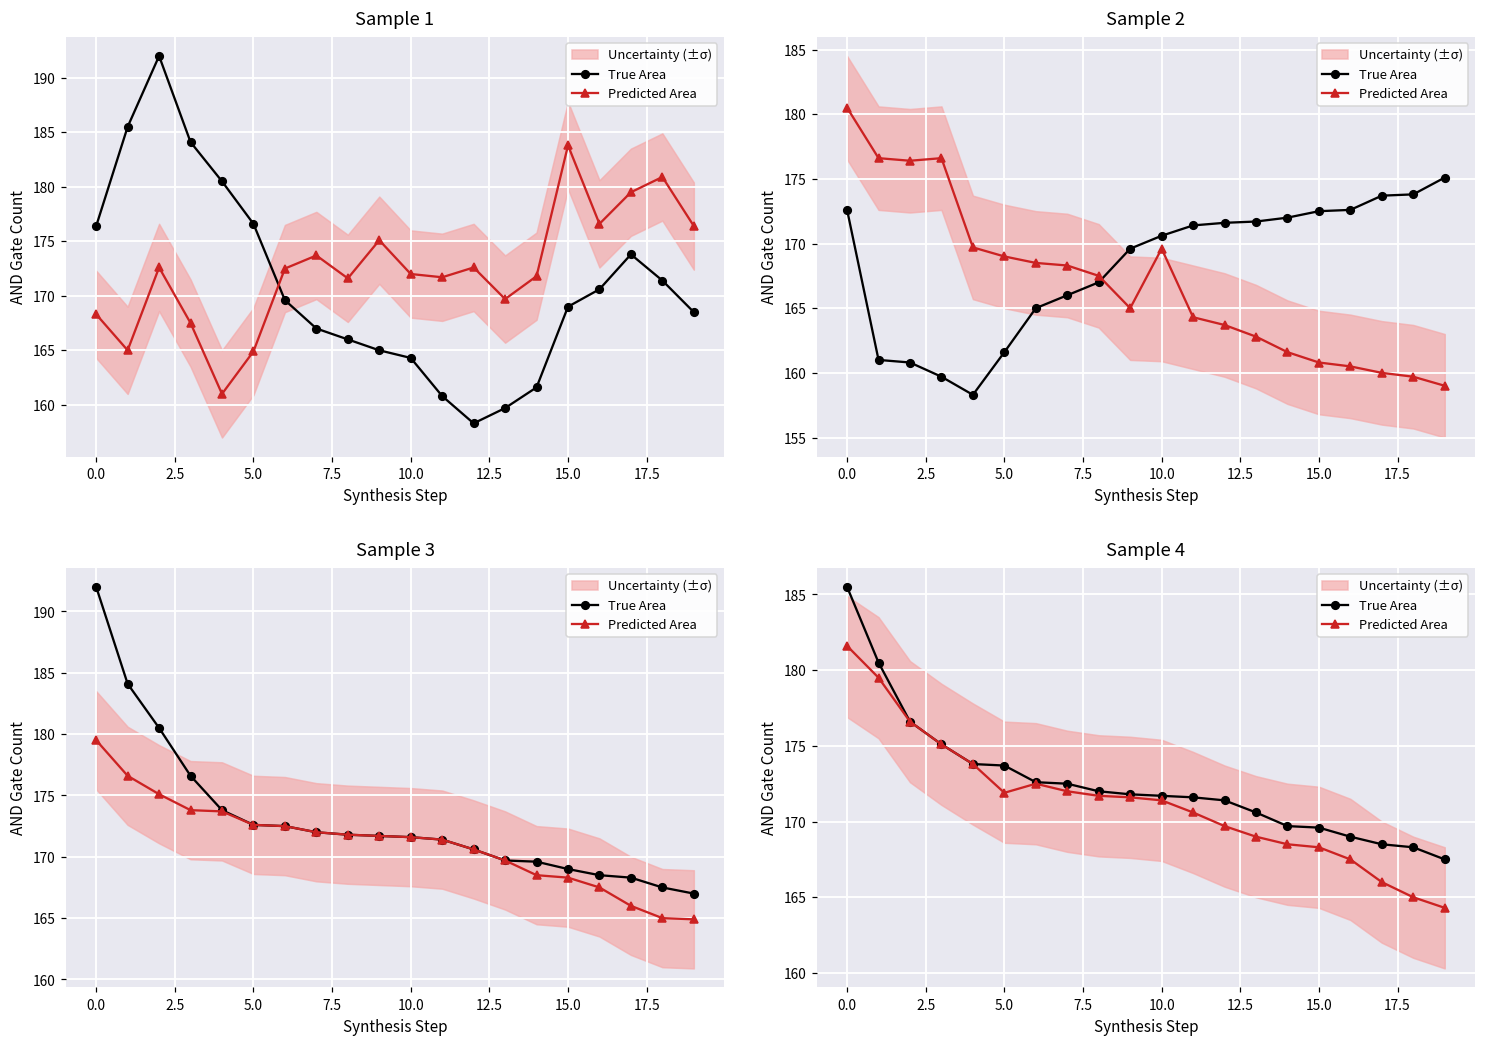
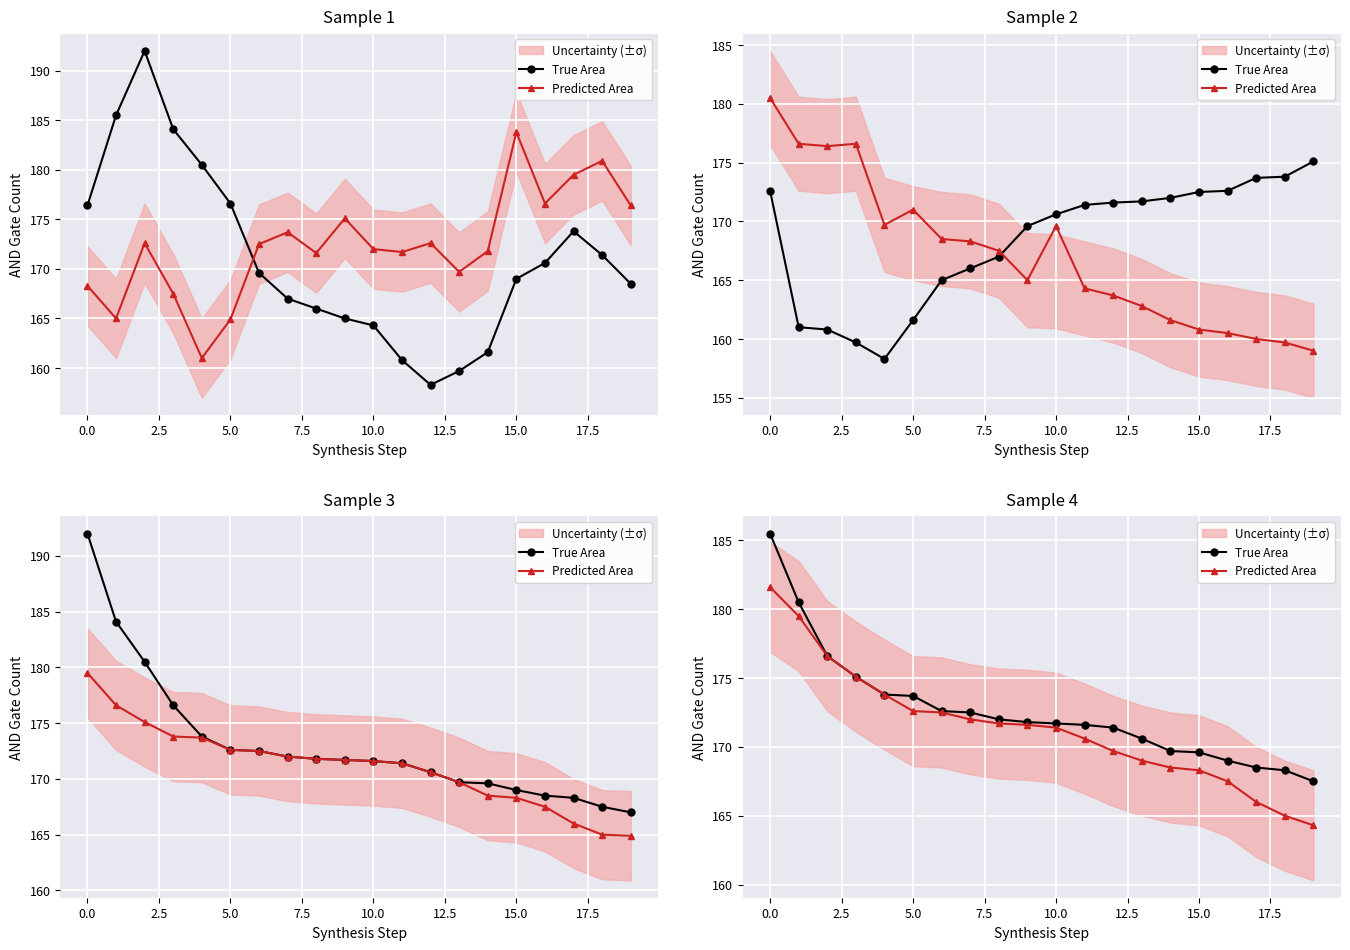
  {
    "Sample 1": {
      "True Area": {
        "0.0": 176,
        "5.0": 177,
        "10.0": 164,
        "15.0": 169
      },
      "Predicted Area": {
        "0.0": 168,
        "5.0": 165,
        "10.0": 172,
        "15.0": 184
      }
    },
    "Sample 2": {
      "True Area": {
        "0.0": 172.6,
        "5.0": 161.6,
        "10.0": 170.6,
        "15.0": 172.5
      },
      "Predicted Area": {
        "0.0": 180.5,
-       "5.0": 169,
+       "5.0": 171,
        "10.0": 169.6,
        "15.0": 161
      }
    },
    "Sample 3": {
      "True Area": {
        "0.0": 192.0,
        "15.0": 169.0
      },
      "Predicted Area": {
        "0.0": 179.5,
        "15.0": 168.3
      }
    },
    "Sample 4": {
      "True Area": {
        "0.0": 185.5,
        "5.0": 173.7,
        "10.0": 171.7,
        "15.0": 169.6
      },
      "Predicted Area": {
        "0.0": 181.6,
-       "5.0": 171.9,
+       "5.0": 172.6,
        "10.0": 171.4,
        "15.0": 168.3
      }
    }
  }
